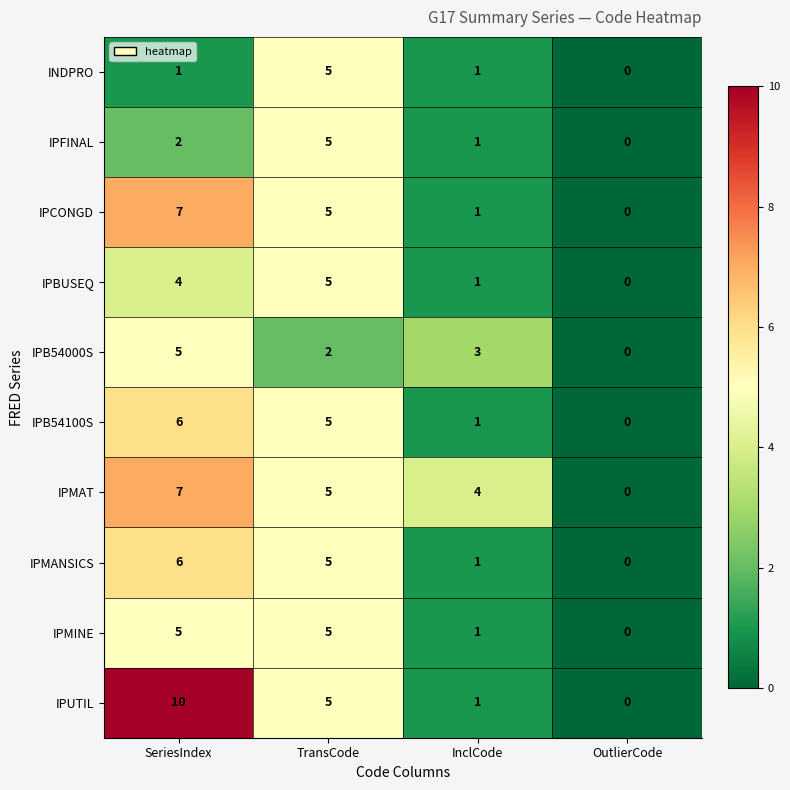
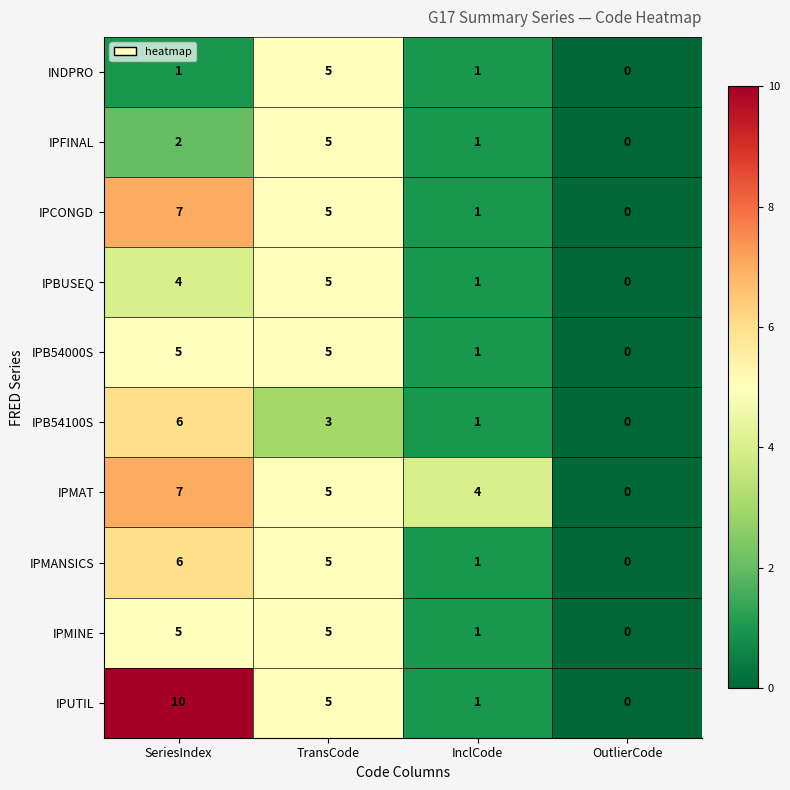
  {
    "INDPRO": {
      "SeriesIndex": 1,
      "TransCode": 5,
      "InclCode": 1,
      "OutlierCode": 0
    },
    "IPFINAL": {
      "SeriesIndex": 2,
      "TransCode": 5,
      "InclCode": 1,
      "OutlierCode": 0
    },
    "IPCONGD": {
      "SeriesIndex": 7,
      "TransCode": 5,
      "InclCode": 1,
      "OutlierCode": 0
    },
    "IPBUSEQ": {
      "SeriesIndex": 4,
      "TransCode": 5,
      "InclCode": 1,
      "OutlierCode": 0
    },
    "IPB54000S": {
      "SeriesIndex": 5,
-     "TransCode": 2,
-     "InclCode": 3,
+     "TransCode": 5,
+     "InclCode": 1,
      "OutlierCode": 0
    },
    "IPB54100S": {
      "SeriesIndex": 6,
-     "TransCode": 5,
+     "TransCode": 3,
      "InclCode": 1,
      "OutlierCode": 0
    },
    "IPMAT": {
      "SeriesIndex": 7,
      "TransCode": 5,
      "InclCode": 4,
      "OutlierCode": 0
    },
    "IPMANSICS": {
      "SeriesIndex": 6,
      "TransCode": 5,
      "InclCode": 1,
      "OutlierCode": 0
    },
    "IPMINE": {
      "SeriesIndex": 5,
      "TransCode": 5,
      "InclCode": 1,
      "OutlierCode": 0
    },
    "IPUTIL": {
      "SeriesIndex": 10,
      "TransCode": 5,
      "InclCode": 1,
      "OutlierCode": 0
    }
  }
